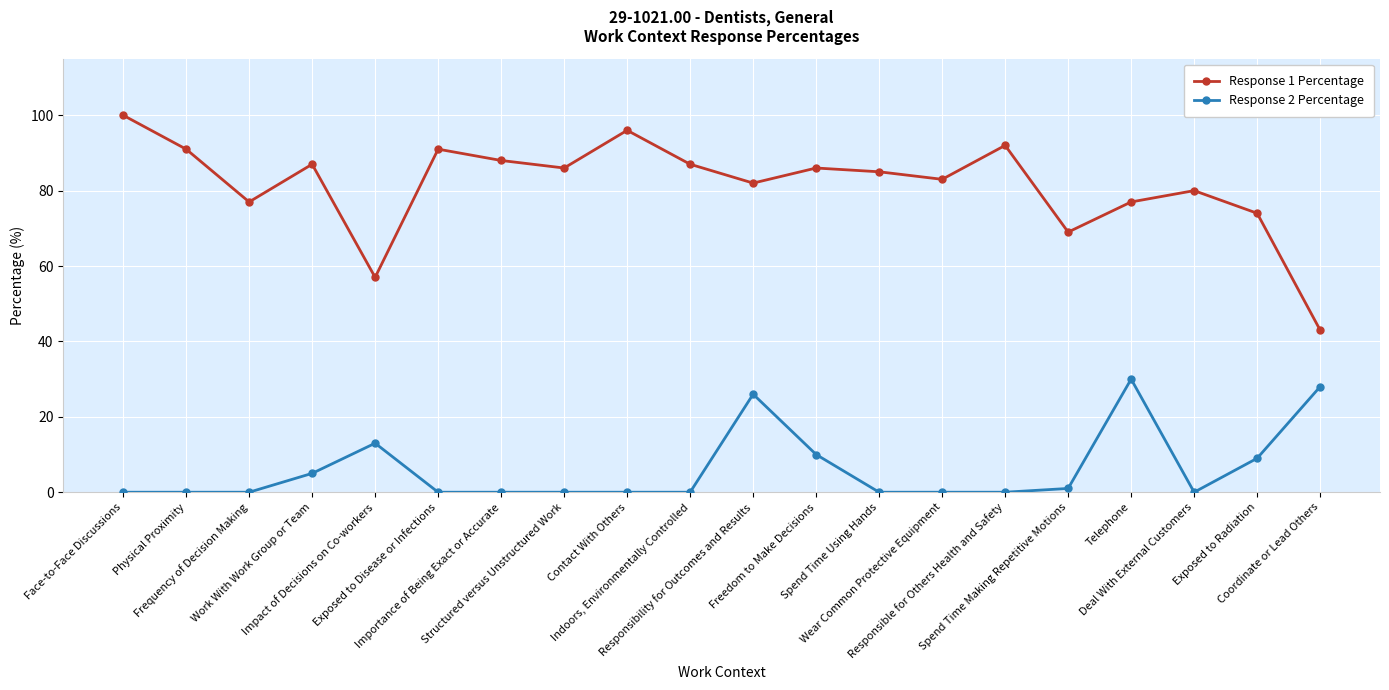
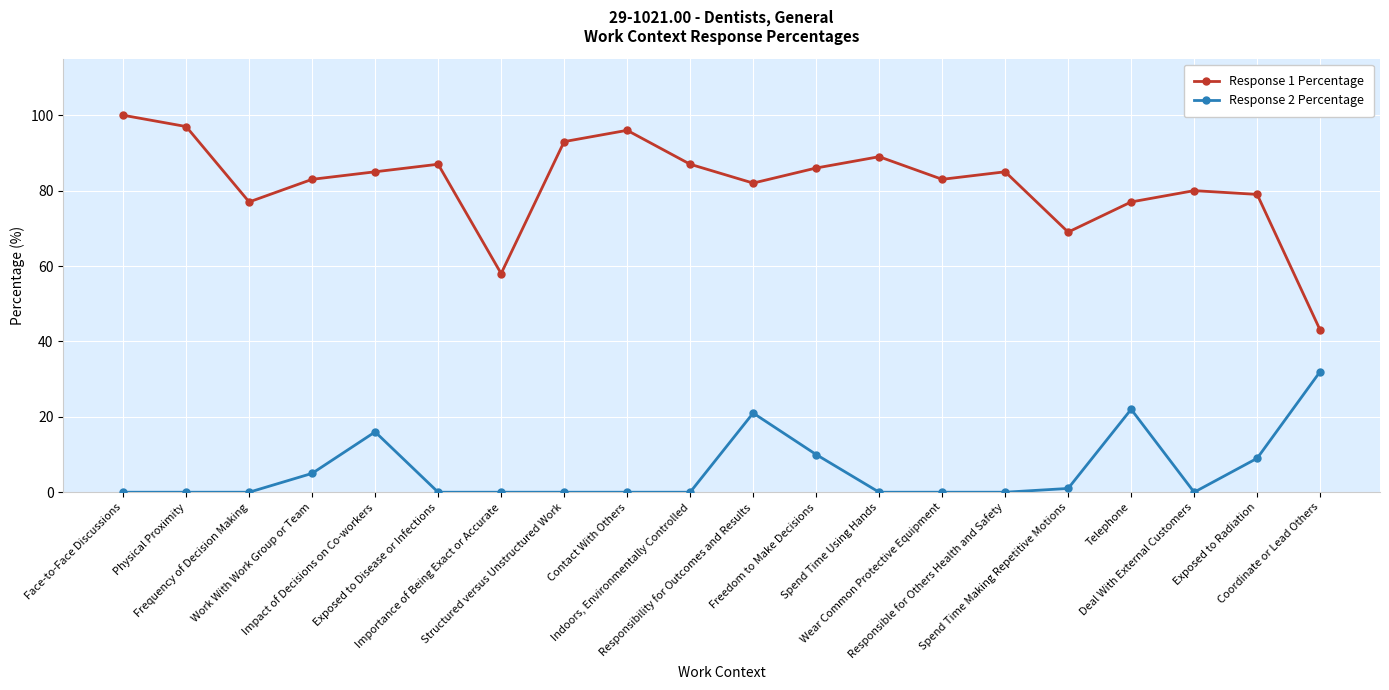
  {
    "Response 1 Percentage": {
      "Face-to-Face Discussions": 100,
-     "Physical Proximity": 91,
+     "Physical Proximity": 97,
      "Frequency of Decision Making": 77,
-     "Work With Work Group or Team": 87,
-     "Impact of Decisions on Co-workers": 57,
-     "Exposed to Disease or Infections": 91,
-     "Importance of Being Exact or Accurate": 88,
-     "Structured versus Unstructured Work": 86,
+     "Work With Work Group or Team": 83,
+     "Impact of Decisions on Co-workers": 85,
+     "Exposed to Disease or Infections": 87,
+     "Importance of Being Exact or Accurate": 58,
+     "Structured versus Unstructured Work": 93,
      "Contact With Others": 96,
      "Indoors, Environmentally Controlled": 87,
      "Responsibility for Outcomes and Results": 82,
      "Freedom to Make Decisions": 86,
-     "Spend Time Using Hands": 85,
+     "Spend Time Using Hands": 89,
      "Wear Common Protective Equipment": 83,
-     "Responsible for Others Health and Safety": 92,
+     "Responsible for Others Health and Safety": 85,
      "Spend Time Making Repetitive Motions": 69,
      "Telephone": 77,
      "Deal With External Customers": 80,
-     "Exposed to Radiation": 74,
+     "Exposed to Radiation": 79,
      "Coordinate or Lead Others": 43
    },
    "Response 2 Percentage": {
      "Face-to-Face Discussions": 0,
      "Physical Proximity": 0,
      "Frequency of Decision Making": 0,
      "Work With Work Group or Team": 5,
-     "Impact of Decisions on Co-workers": 13,
+     "Impact of Decisions on Co-workers": 16,
      "Exposed to Disease or Infections": 0,
      "Importance of Being Exact or Accurate": 0,
      "Structured versus Unstructured Work": 0,
      "Contact With Others": 0,
      "Indoors, Environmentally Controlled": 0,
-     "Responsibility for Outcomes and Results": 26,
+     "Responsibility for Outcomes and Results": 21,
      "Freedom to Make Decisions": 10,
      "Spend Time Using Hands": 0,
      "Wear Common Protective Equipment": 0,
      "Responsible for Others Health and Safety": 0,
      "Spend Time Making Repetitive Motions": 1,
-     "Telephone": 30,
+     "Telephone": 22,
      "Deal With External Customers": 0,
      "Exposed to Radiation": 9,
-     "Coordinate or Lead Others": 28
+     "Coordinate or Lead Others": 32
    }
  }
